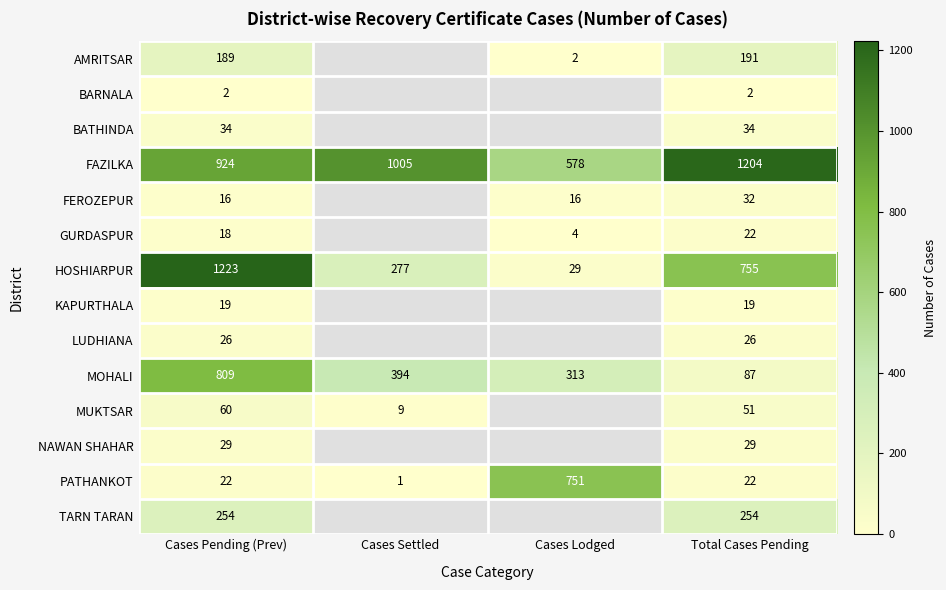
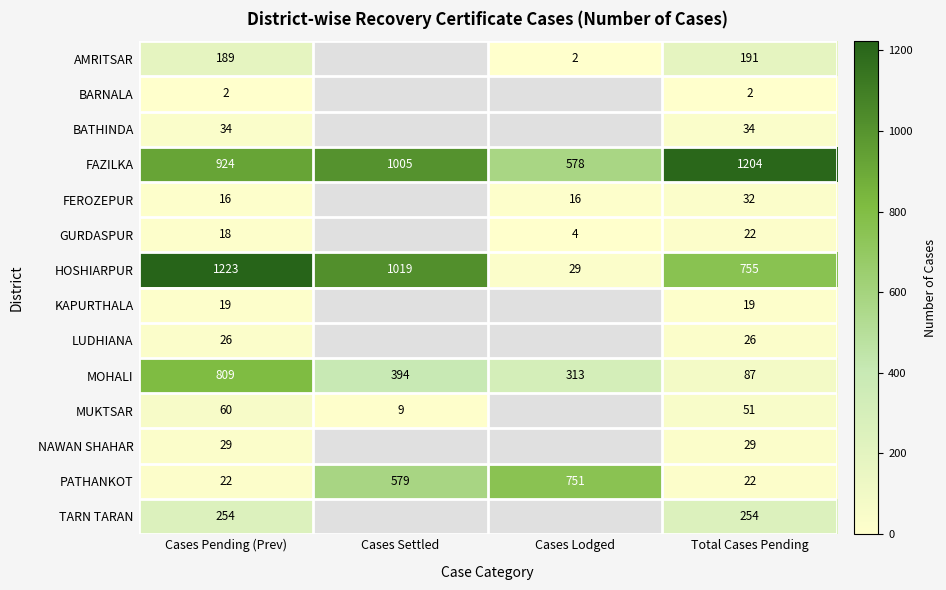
  {
    "AMRITSAR": {
      "Cases Pending (Prev)": 189,
      "Cases Lodged": 2,
      "Total Cases Pending": 191
    },
    "BARNALA": {
      "Cases Pending (Prev)": 2,
      "Total Cases Pending": 2
    },
    "BATHINDA": {
      "Cases Pending (Prev)": 34,
      "Total Cases Pending": 34
    },
    "FAZILKA": {
      "Cases Pending (Prev)": 924,
      "Cases Settled": 1005,
      "Cases Lodged": 578,
      "Total Cases Pending": 1204
    },
    "FEROZEPUR": {
      "Cases Pending (Prev)": 16,
      "Cases Lodged": 16,
      "Total Cases Pending": 32
    },
    "GURDASPUR": {
      "Cases Pending (Prev)": 18,
      "Cases Lodged": 4,
      "Total Cases Pending": 22
    },
    "HOSHIARPUR": {
      "Cases Pending (Prev)": 1223,
-     "Cases Settled": 277,
+     "Cases Settled": 1019,
      "Cases Lodged": 29,
      "Total Cases Pending": 755
    },
    "KAPURTHALA": {
      "Cases Pending (Prev)": 19,
      "Total Cases Pending": 19
    },
    "LUDHIANA": {
      "Cases Pending (Prev)": 26,
      "Total Cases Pending": 26
    },
    "MOHALI": {
      "Cases Pending (Prev)": 809,
      "Cases Settled": 394,
      "Cases Lodged": 313,
      "Total Cases Pending": 87
    },
    "MUKTSAR": {
      "Cases Pending (Prev)": 60,
      "Cases Settled": 9,
      "Total Cases Pending": 51
    },
    "NAWAN SHAHAR": {
      "Cases Pending (Prev)": 29,
      "Total Cases Pending": 29
    },
    "PATHANKOT": {
      "Cases Pending (Prev)": 22,
-     "Cases Settled": 1,
+     "Cases Settled": 579,
      "Cases Lodged": 751,
      "Total Cases Pending": 22
    },
    "TARN TARAN": {
      "Cases Pending (Prev)": 254,
      "Total Cases Pending": 254
    }
  }
